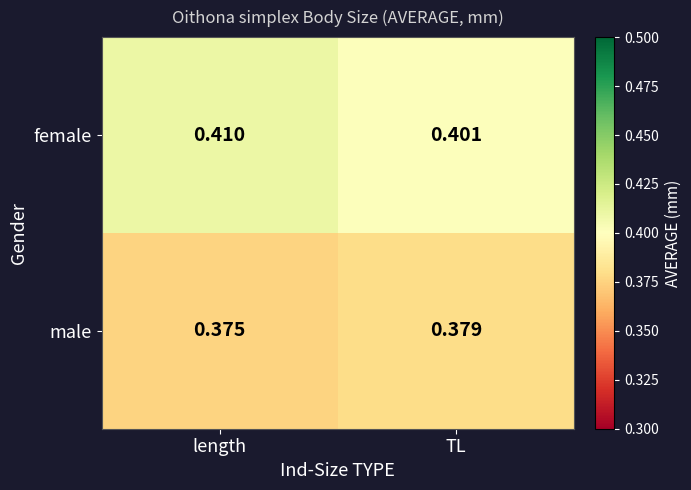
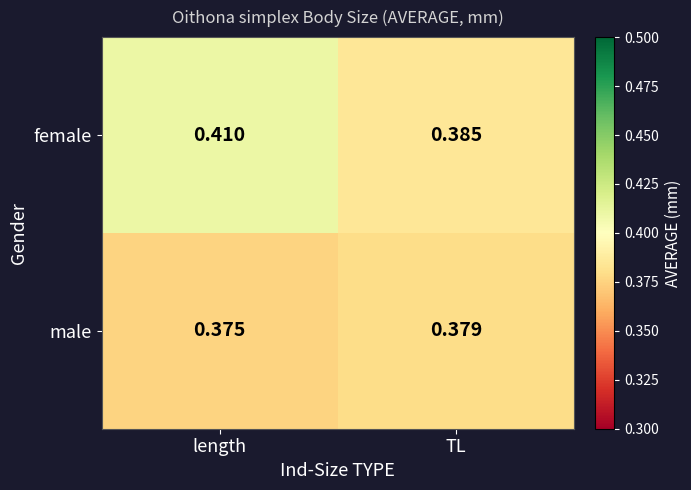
  {
    "female": {
      "length": 0.410,
-     "TL": 0.401
+     "TL": 0.385
    },
    "male": {
      "length": 0.375,
      "TL": 0.379
    }
  }
